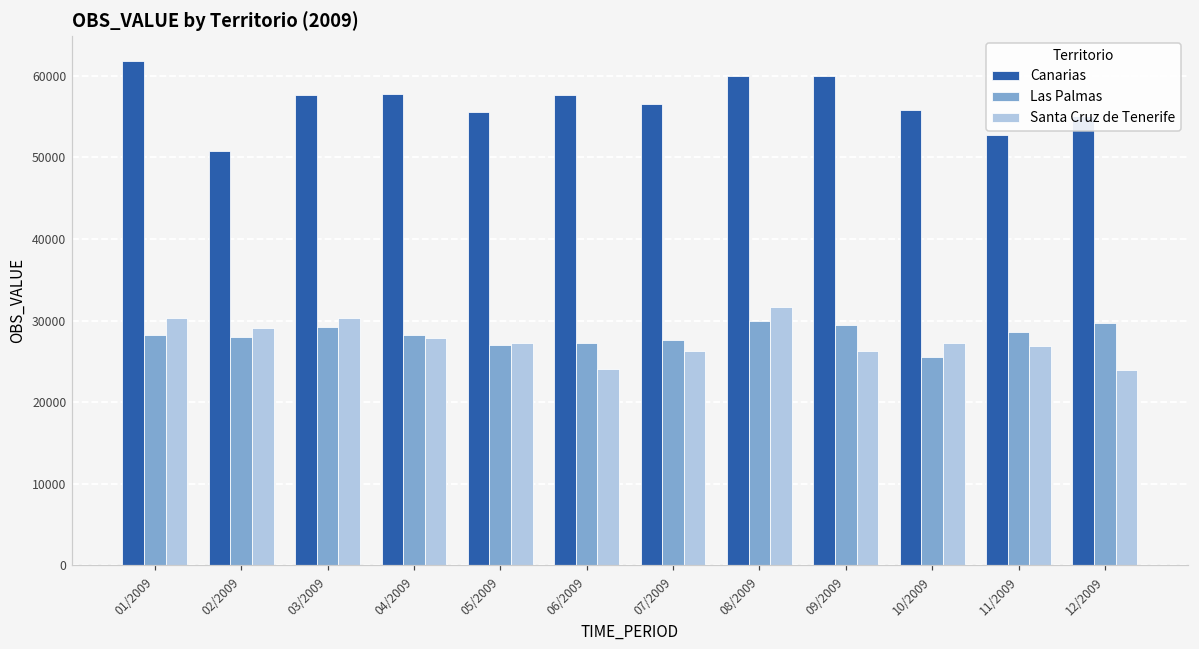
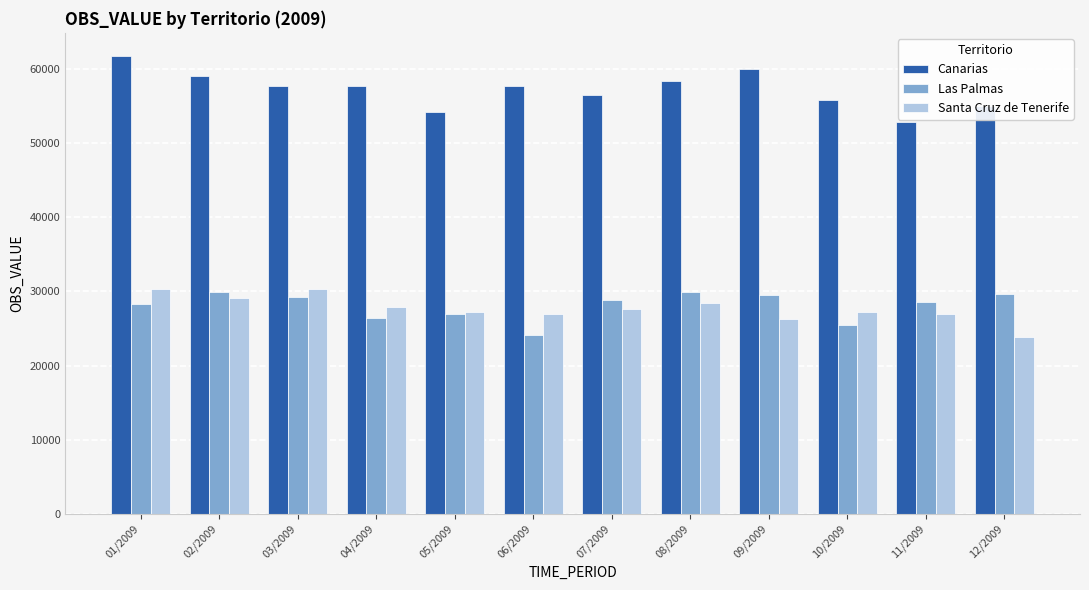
  {
    "Canarias": {
      "01/2009": 62000,
-     "02/2009": 51000,
+     "02/2009": 59000,
      "03/2009": 58000,
      "04/2009": 58000,
-     "05/2009": 55000,
+     "05/2009": 54000,
      "06/2009": 58000,
      "07/2009": 57000,
-     "08/2009": 60000,
+     "08/2009": 58000,
      "09/2009": 60000,
      "10/2009": 56000,
      "11/2009": 53000
    },
    "Las Palmas": {
      "01/2009": 28000,
-     "02/2009": 28000,
+     "02/2009": 30000,
      "03/2009": 29000,
-     "04/2009": 28000,
+     "04/2009": 26000,
      "05/2009": 27000,
-     "06/2009": 27000,
-     "07/2009": 28000,
+     "06/2009": 24000,
+     "07/2009": 29000,
      "08/2009": 30000,
      "09/2009": 30000,
      "10/2009": 26000,
      "11/2009": 29000,
      "12/2009": 30000
    },
    "Santa Cruz de Tenerife": {
      "01/2009": 30000,
      "02/2009": 29000,
      "03/2009": 30000,
      "04/2009": 28000,
      "05/2009": 27000,
-     "06/2009": 24000,
-     "07/2009": 26000,
-     "08/2009": 32000,
+     "06/2009": 27000,
+     "07/2009": 28000,
+     "08/2009": 28000,
      "09/2009": 26000,
      "10/2009": 27000,
      "11/2009": 27000,
      "12/2009": 24000
    }
  }
